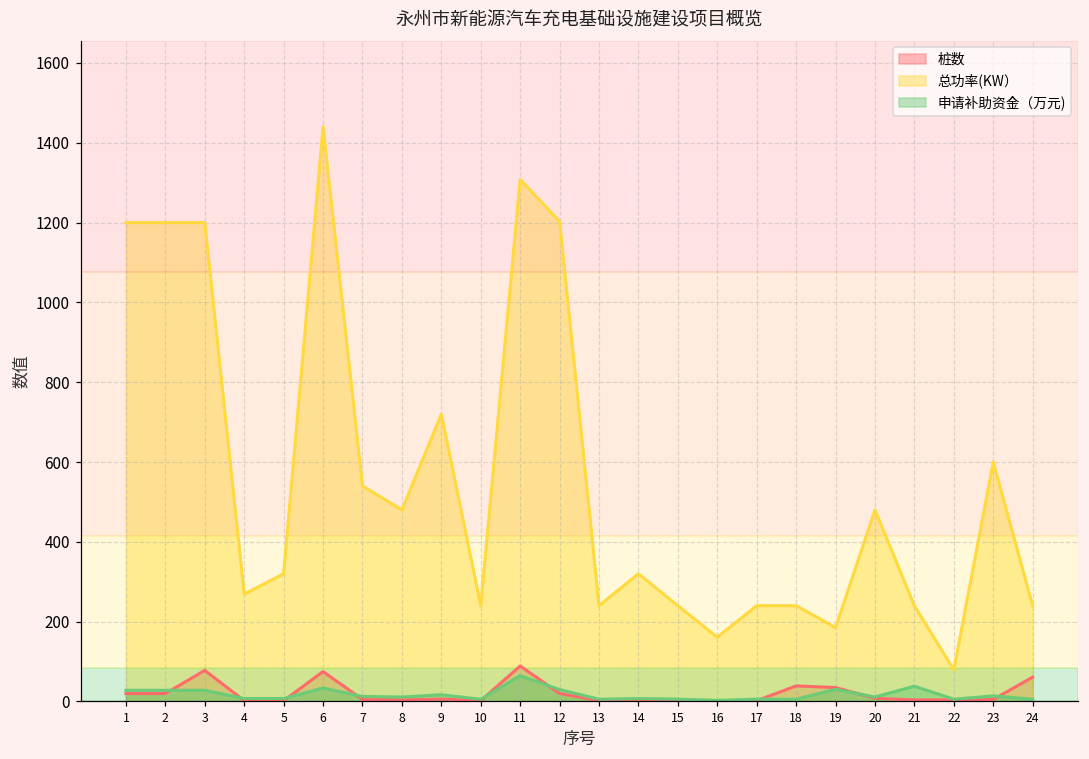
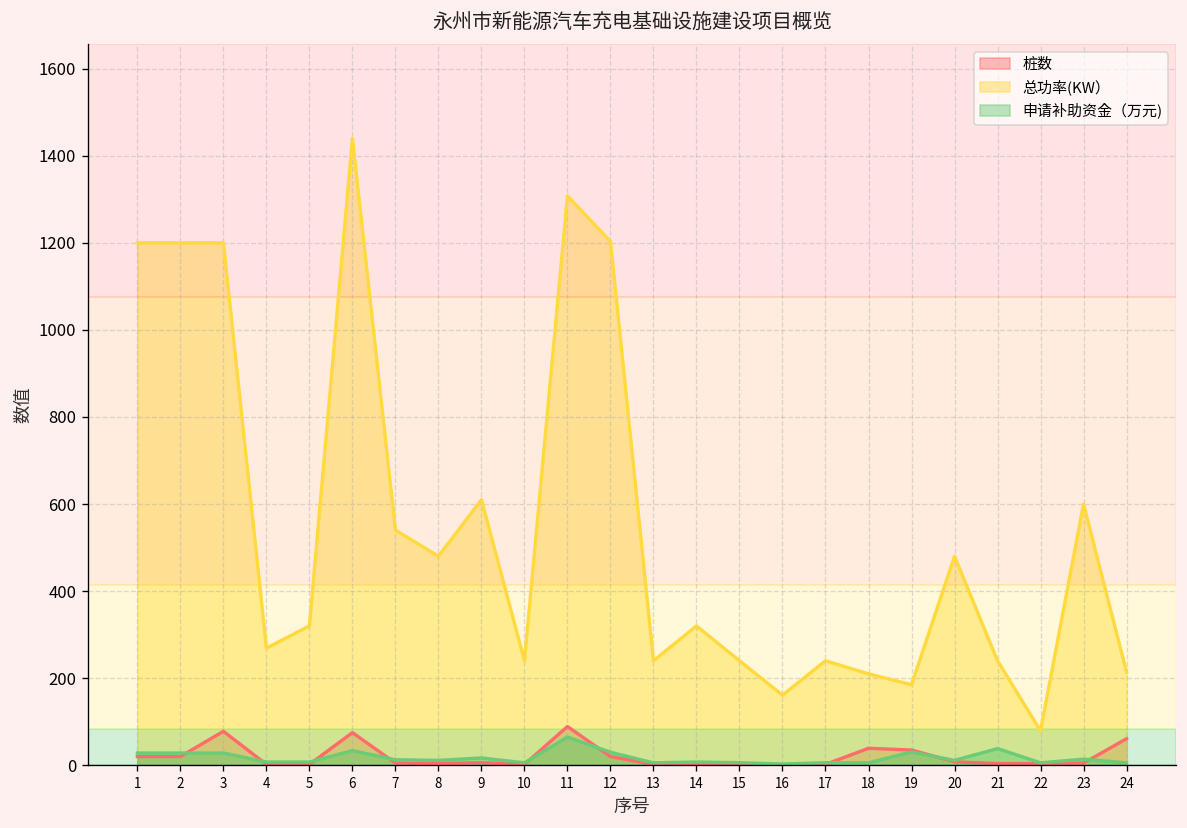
  {
    "桩数": {
      "1": 20,
      "2": 20,
      "3": 80,
      "6": 80,
      "7": 10,
      "8": 0,
      "9": 10,
      "11": 90,
      "12": 20,
      "18": 40,
      "21": 0,
      "23": 10,
      "24": 60
    },
    "总功率(KW）": {
      "1": 1200,
      "2": 1200,
      "3": 1200,
      "4": 270,
      "5": 320,
      "6": 1440,
      "7": 540,
      "8": 480,
-     "9": 720,
+     "9": 610,
      "10": 240,
      "11": 1310,
      "12": 1200,
      "13": 240,
      "14": 320,
      "15": 240,
      "16": 160,
      "17": 240,
-     "18": 240,
+     "18": 210,
      "19": 190,
      "20": 480,
      "21": 240,
      "22": 80,
      "23": 600,
-     "24": 240
+     "24": 210
    },
    "申请补助资金（万元)": {
      "1": 30,
      "2": 30,
      "3": 30,
      "6": 30,
      "7": 10,
      "8": 10,
      "9": 20,
      "11": 60,
      "12": 30,
      "18": 10,
      "21": 40,
      "23": 10,
      "24": 10
    }
  }
